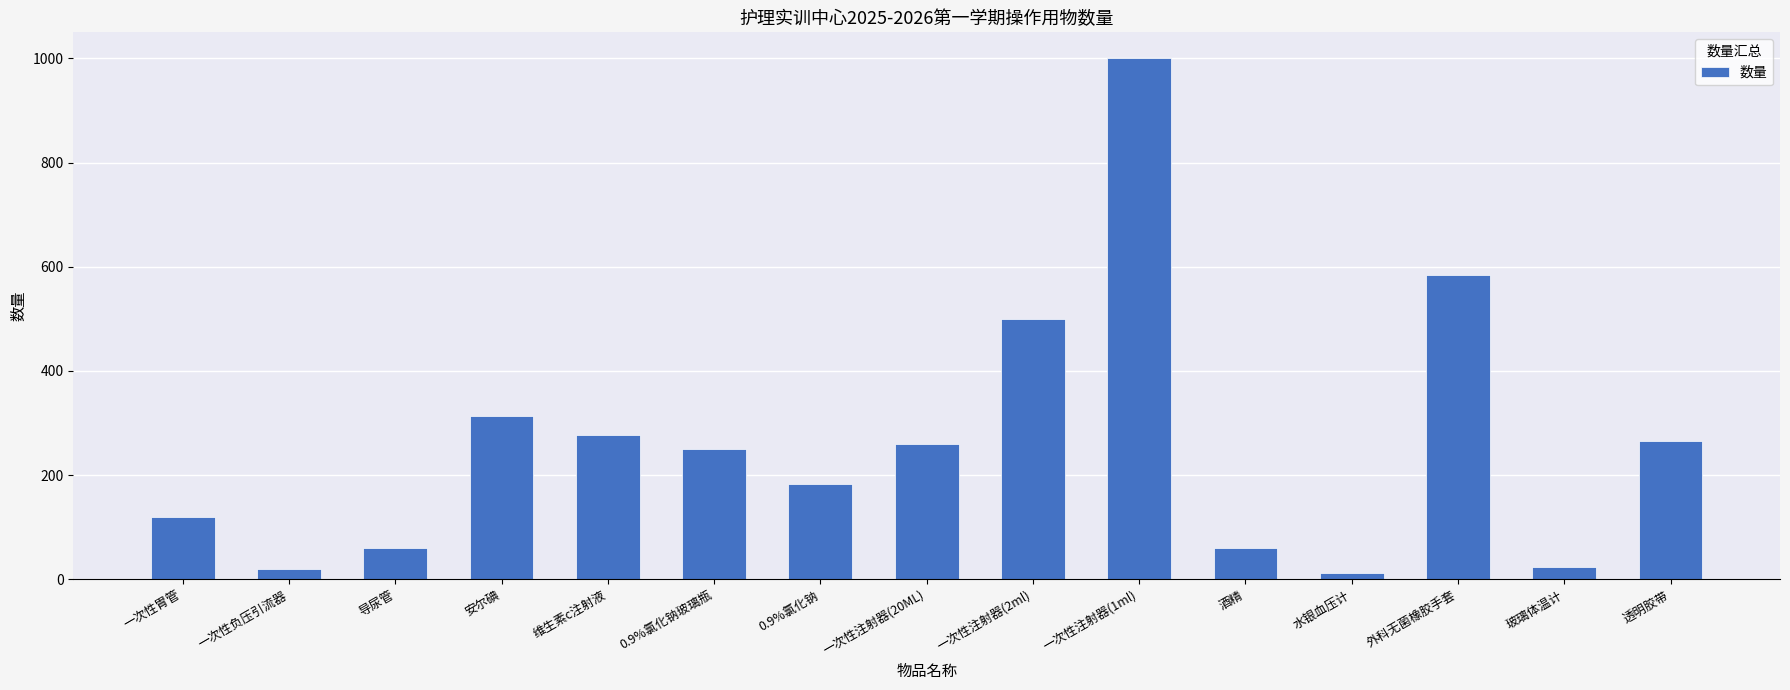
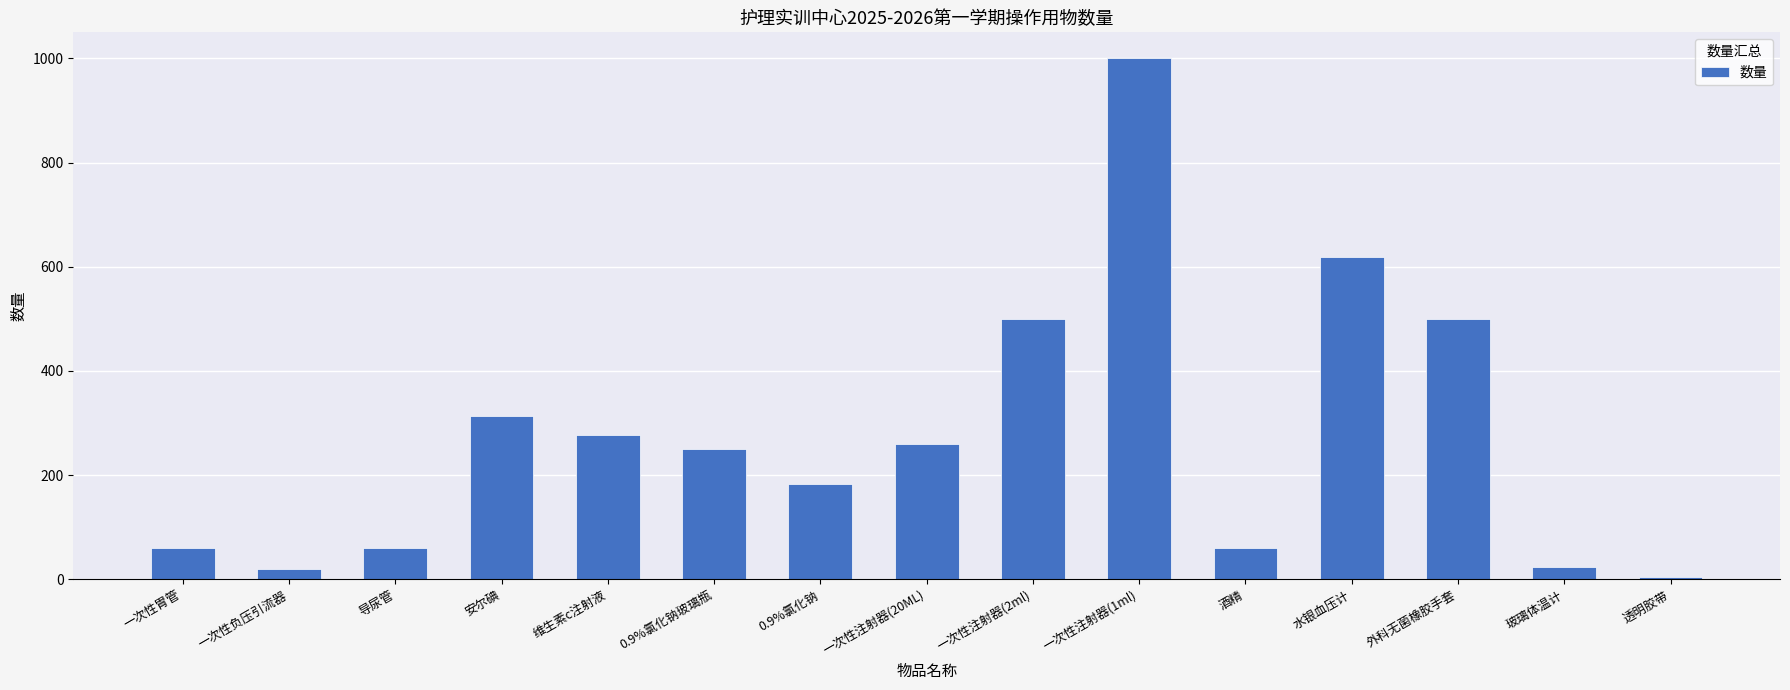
  {
-   "一次性胃管": 120,
+   "一次性胃管": 60,
    "一次性负压引流器": 20,
    "导尿管": 60,
    "安尔碘": 310,
    "维生素c注射液": 280,
    "0.9%氯化钠玻璃瓶": 250,
    "0.9%氯化钠": 180,
    "一次性注射器(20ML)": 260,
    "一次性注射器(2ml)": 500,
    "一次性注射器(1ml)": 1000,
    "酒精": 60,
-   "水银血压计": 10,
-   "外科无菌橡胶手套": 590,
+   "水银血压计": 620,
+   "外科无菌橡胶手套": 500,
    "玻璃体温计": 20,
-   "透明胶带": 270
+   "透明胶带": 10
  }
